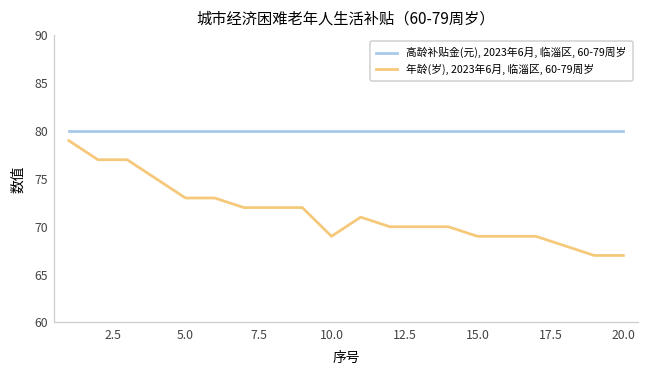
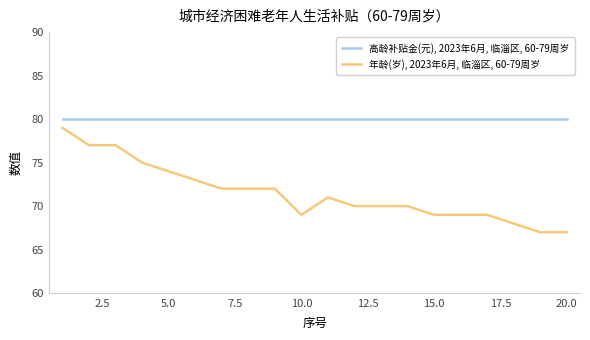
  {
    "高龄补贴金(元), 2023年6月, 临淄区, 60-79周岁": {
      "5.0": 80,
      "10.0": 80,
      "15.0": 80,
      "20.0": 80
    },
    "年龄(岁), 2023年6月, 临淄区, 60-79周岁": {
-     "5.0": 73,
+     "5.0": 74,
      "10.0": 69,
      "15.0": 69,
      "20.0": 67
    }
  }
